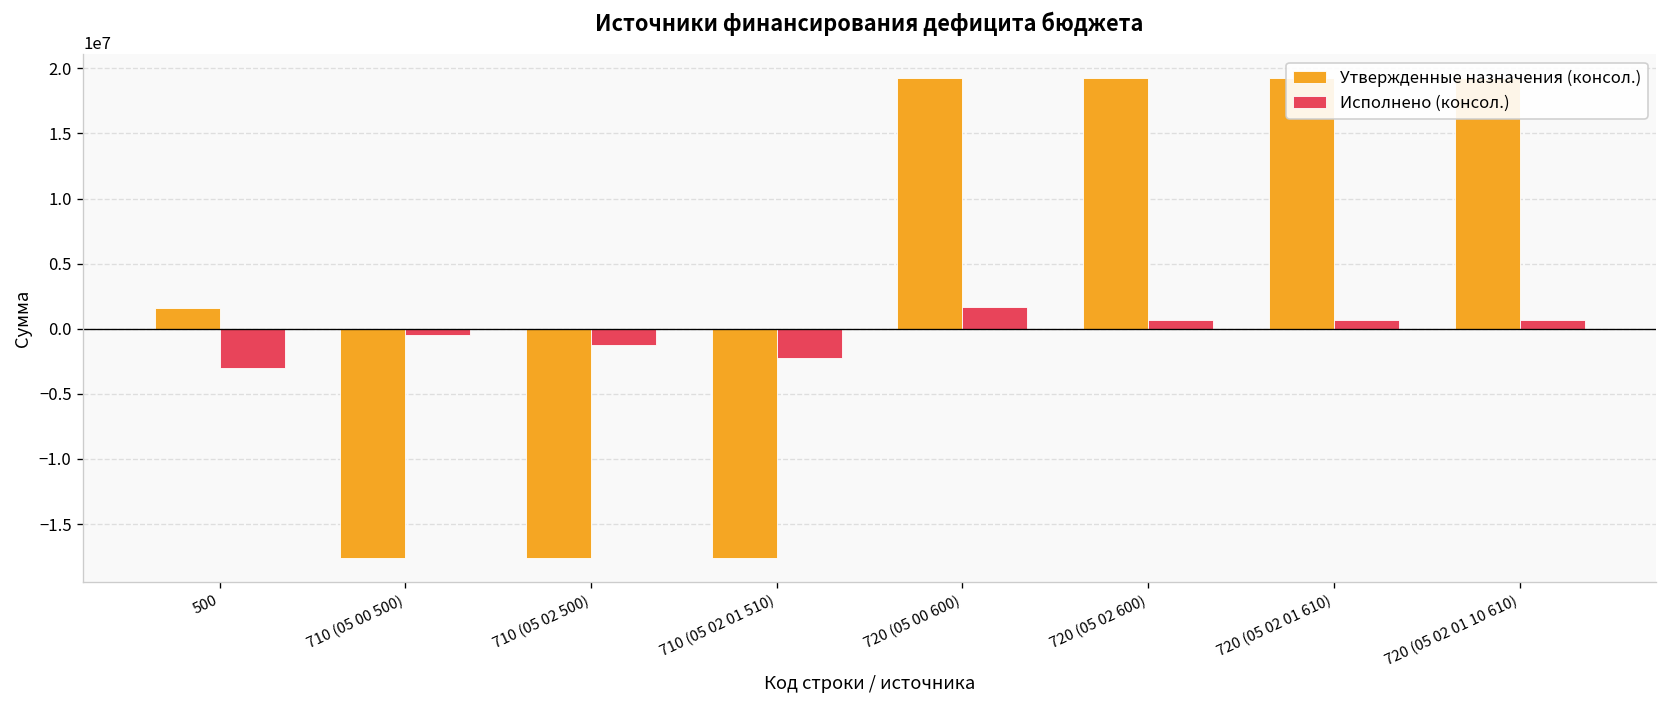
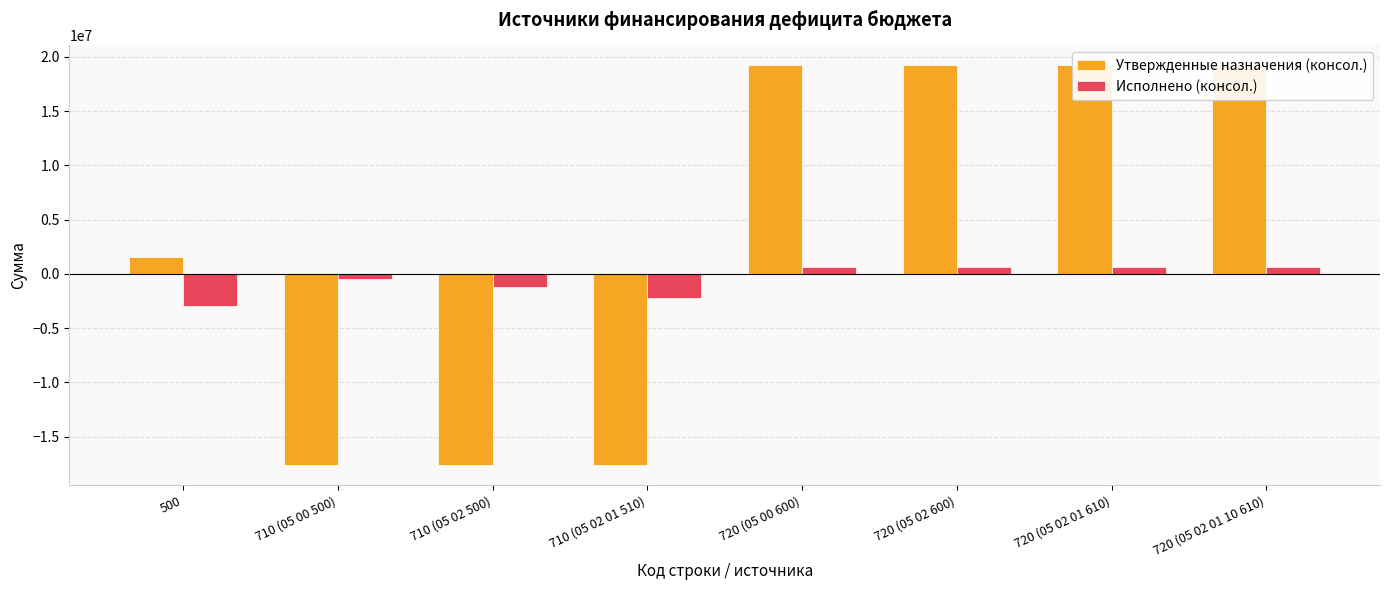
  {
    "Утвержденные назначения (консол.)": {
      "500": 1600000,
      "710 (05 00 500)": -17600000,
      "710 (05 02 500)": -17600000,
      "710 (05 02 01 510)": -17600000,
      "720 (05 00 600)": 19200000,
      "720 (05 02 600)": 19200000
    },
    "Исполнено (консол.)": {
      "500": -3000000,
      "710 (05 00 500)": -400000,
      "710 (05 02 500)": -1200000,
      "710 (05 02 01 510)": -2300000,
-     "720 (05 00 600)": 1700000,
+     "720 (05 00 600)": 700000,
      "720 (05 02 600)": 700000,
      "720 (05 02 01 610)": 700000,
      "720 (05 02 01 10 610)": 700000
    }
  }
